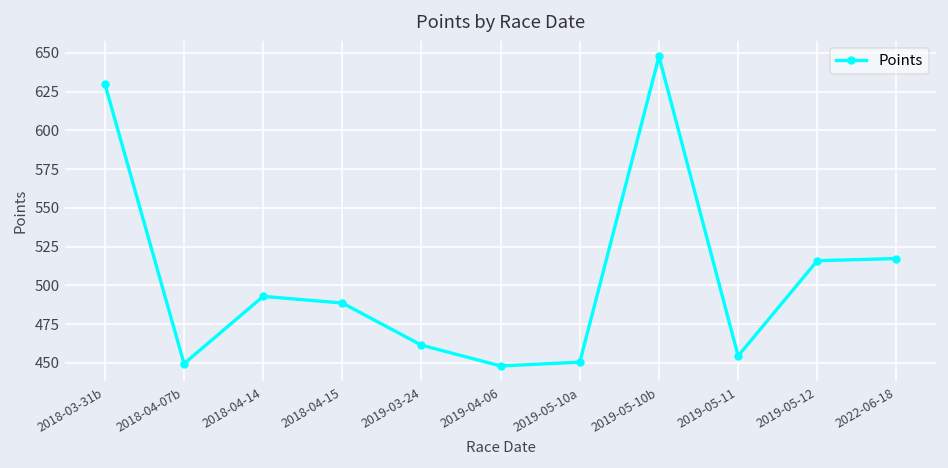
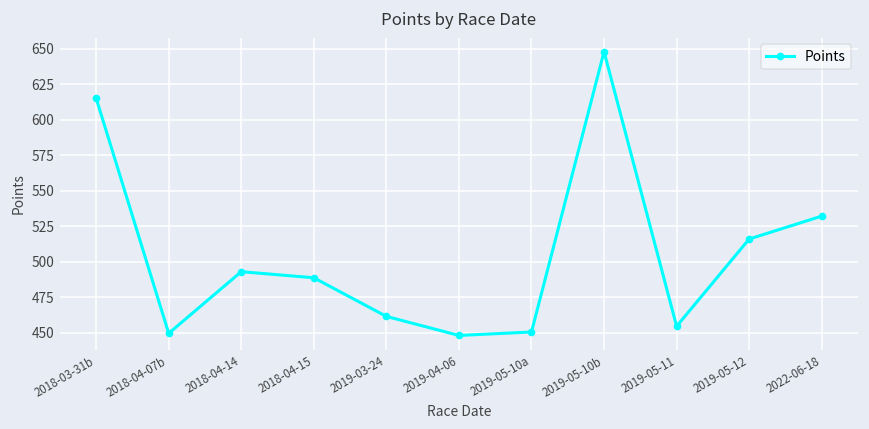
  {
-   "2018-03-31b": 630,
+   "2018-03-31b": 615,
    "2018-04-07b": 449,
    "2018-04-14": 493,
    "2018-04-15": 489,
    "2019-03-24": 461,
    "2019-04-06": 448,
    "2019-05-10a": 450,
    "2019-05-10b": 648,
    "2019-05-11": 454,
    "2019-05-12": 516,
-   "2022-06-18": 517
+   "2022-06-18": 532
  }
